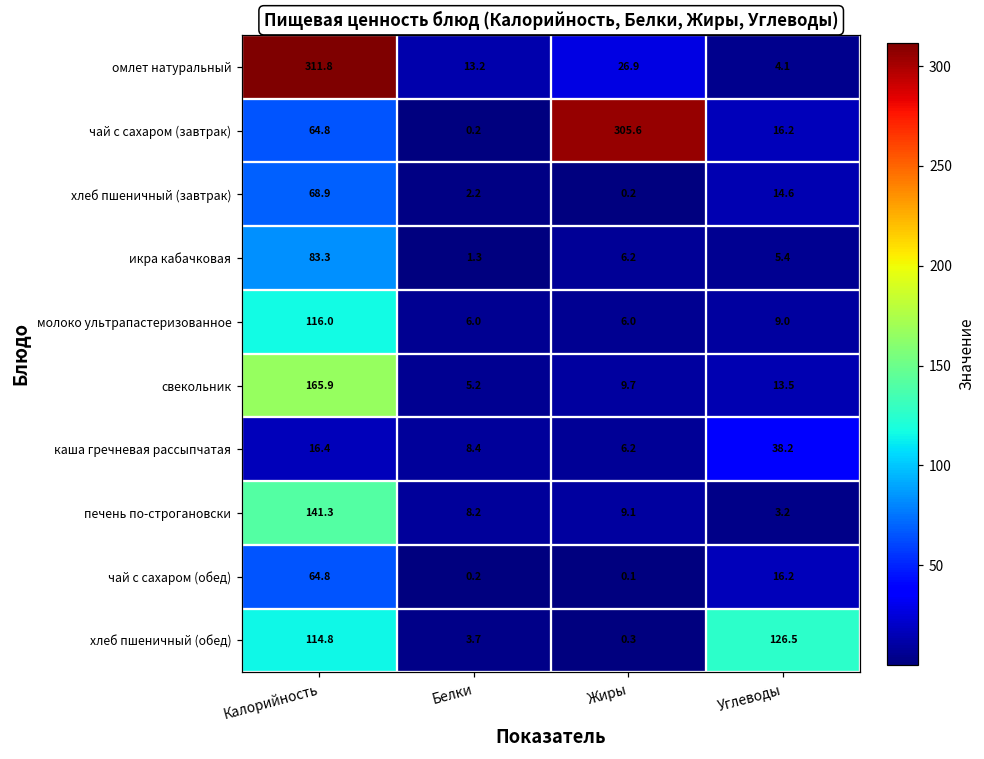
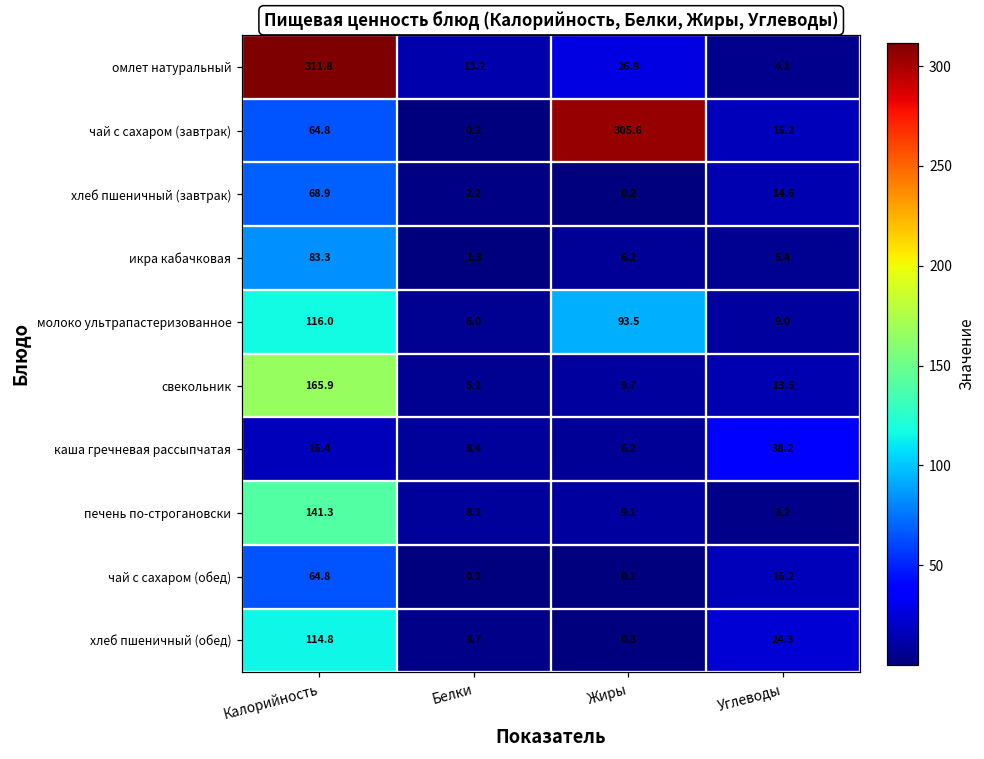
  {
    "омлет натуральный": {
      "Калорийность": 311.8,
      "Белки": 13.2,
      "Жиры": 26.9,
      "Углеводы": 4.1
    },
    "чай с сахаром (завтрак)": {
      "Калорийность": 64.8,
      "Белки": 0.2,
      "Жиры": 305.6,
      "Углеводы": 16.2
    },
    "хлеб пшеничный (завтрак)": {
      "Калорийность": 68.9,
      "Белки": 2.2,
      "Жиры": 0.2,
      "Углеводы": 14.6
    },
    "икра кабачковая": {
      "Калорийность": 83.3,
      "Белки": 1.3,
      "Жиры": 6.2,
      "Углеводы": 5.4
    },
    "молоко ультрапастеризованное": {
      "Калорийность": 116.0,
      "Белки": 6.0,
-     "Жиры": 6.0,
+     "Жиры": 93.5,
      "Углеводы": 9.0
    },
    "свекольник": {
      "Калорийность": 165.9,
      "Белки": 5.2,
      "Жиры": 9.7,
      "Углеводы": 13.5
    },
    "каша гречневая рассыпчатая": {
      "Калорийность": 16.4,
      "Белки": 8.4,
      "Жиры": 6.2,
      "Углеводы": 38.2
    },
    "печень по-строгановски": {
      "Калорийность": 141.3,
      "Белки": 8.2,
      "Жиры": 9.1,
      "Углеводы": 3.2
    },
    "чай с сахаром (обед)": {
      "Калорийность": 64.8,
      "Белки": 0.2,
      "Жиры": 0.1,
      "Углеводы": 16.2
    },
    "хлеб пшеничный (обед)": {
      "Калорийность": 114.8,
      "Белки": 3.7,
      "Жиры": 0.3,
-     "Углеводы": 126.5
+     "Углеводы": 24.3
    }
  }
